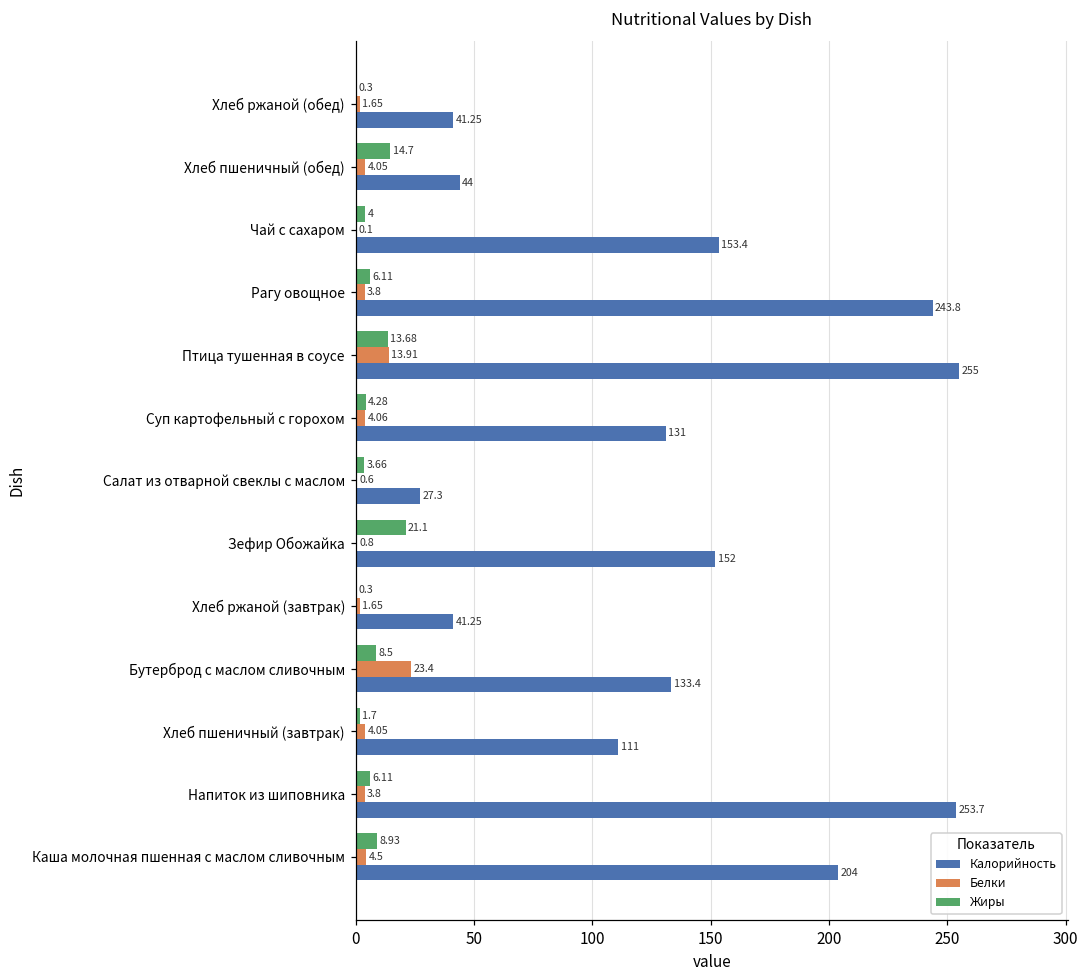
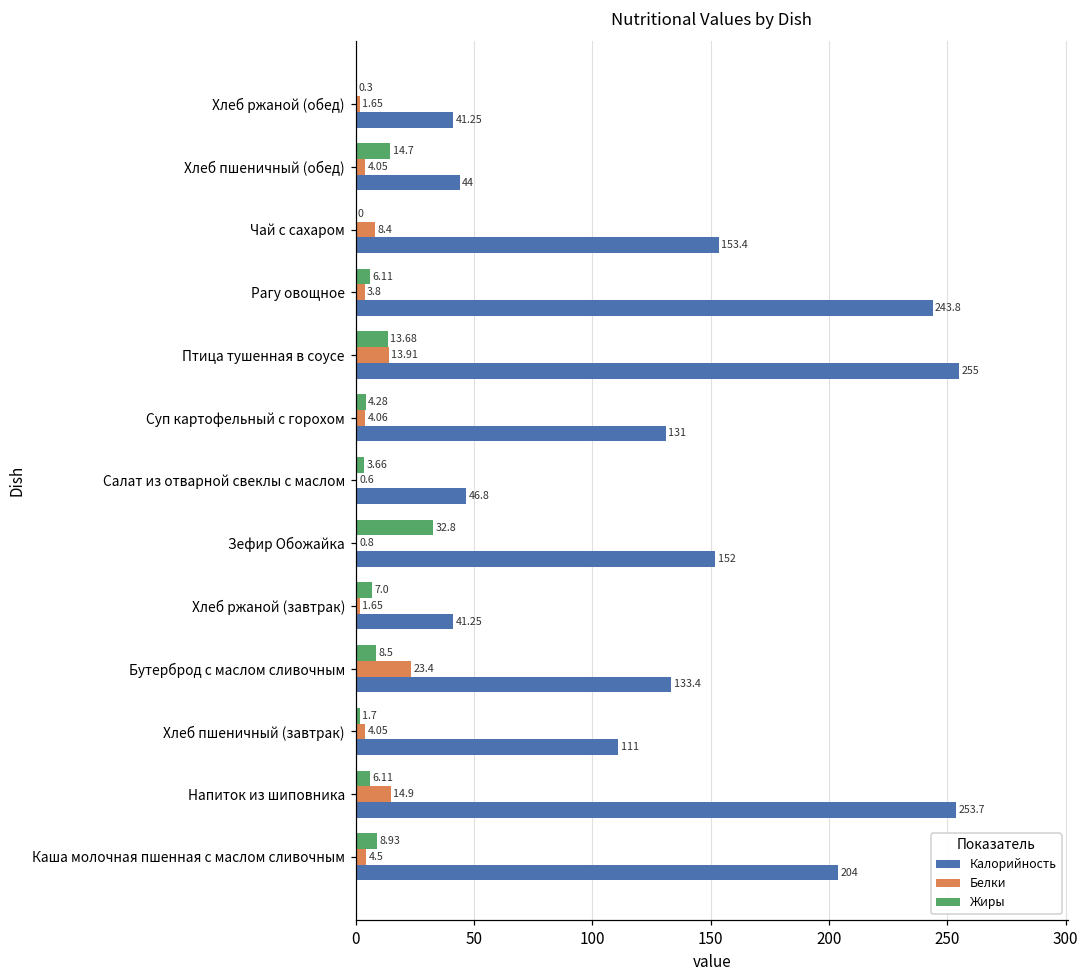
  {
    "Калорийность": {
      "Хлеб ржаной (обед)": 41.25,
      "Хлеб пшеничный (обед)": 44,
      "Чай с сахаром": 153.4,
      "Рагу овощное": 243.8,
      "Птица тушенная в соусе": 255,
      "Суп картофельный с горохом": 131,
-     "Салат из отварной свеклы с маслом": 27.3,
+     "Салат из отварной свеклы с маслом": 46.8,
      "Зефир Обожайка": 152,
      "Хлеб ржаной (завтрак)": 41.25,
      "Бутерброд с маслом сливочным": 133.4,
      "Хлеб пшеничный (завтрак)": 111,
      "Напиток из шиповника": 253.7,
      "Каша молочная пшенная с маслом сливочным": 204
    },
    "Белки": {
      "Хлеб ржаной (обед)": 1.65,
      "Хлеб пшеничный (обед)": 4.05,
-     "Чай с сахаром": 0.1,
+     "Чай с сахаром": 8.4,
      "Рагу овощное": 3.8,
      "Птица тушенная в соусе": 13.91,
      "Суп картофельный с горохом": 4.06,
      "Салат из отварной свеклы с маслом": 0.6,
      "Зефир Обожайка": 0.8,
      "Хлеб ржаной (завтрак)": 1.65,
      "Бутерброд с маслом сливочным": 23.4,
      "Хлеб пшеничный (завтрак)": 4.05,
-     "Напиток из шиповника": 3.8,
+     "Напиток из шиповника": 14.9,
      "Каша молочная пшенная с маслом сливочным": 4.5
    },
    "Жиры": {
      "Хлеб ржаной (обед)": 0.3,
      "Хлеб пшеничный (обед)": 14.7,
-     "Чай с сахаром": 4,
+     "Чай с сахаром": 0,
      "Рагу овощное": 6.11,
      "Птица тушенная в соусе": 13.68,
      "Суп картофельный с горохом": 4.28,
      "Салат из отварной свеклы с маслом": 3.66,
-     "Зефир Обожайка": 21.1,
-     "Хлеб ржаной (завтрак)": 0.3,
+     "Зефир Обожайка": 32.8,
+     "Хлеб ржаной (завтрак)": 7.0,
      "Бутерброд с маслом сливочным": 8.5,
      "Хлеб пшеничный (завтрак)": 1.7,
      "Напиток из шиповника": 6.11,
      "Каша молочная пшенная с маслом сливочным": 8.93
    }
  }
